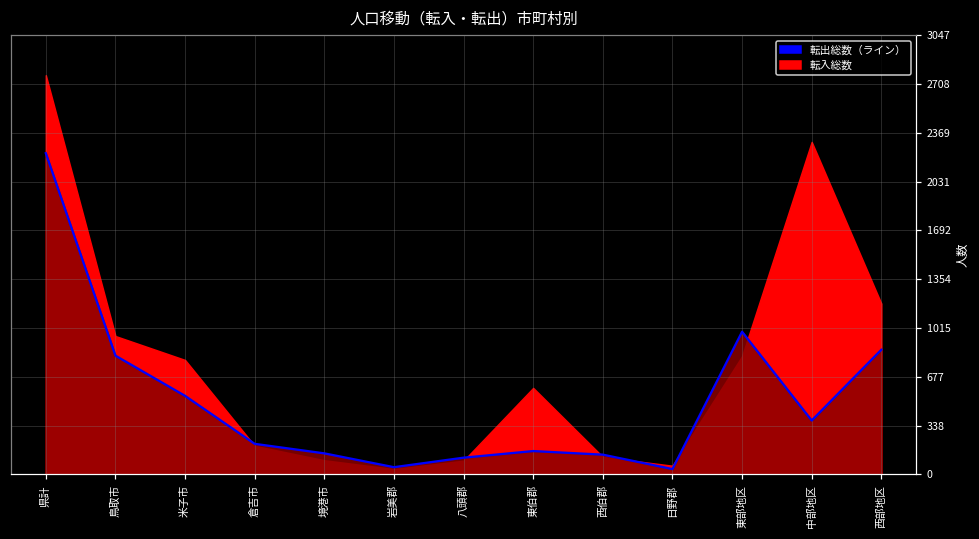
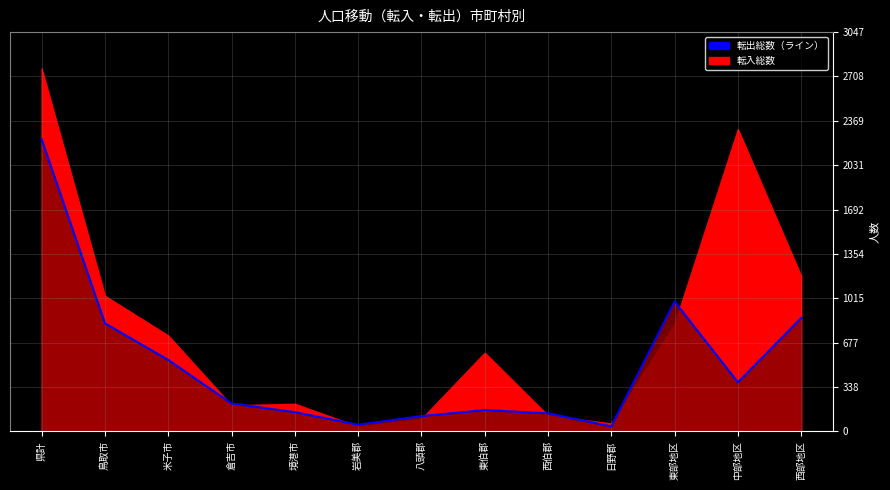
  {
    "転入総数": {
      "県計": 2770,
-     "鳥取市": 960,
-     "米子市": 790,
-     "境港市": 100,
+     "鳥取市": 1030,
+     "米子市": 730,
+     "境港市": 210,
      "八頭郡": 100,
      "東伯郡": 600,
      "日野郡": 60,
      "東部地区": 820,
      "中部地区": 2310,
      "西部地区": 1190
    }
  }
